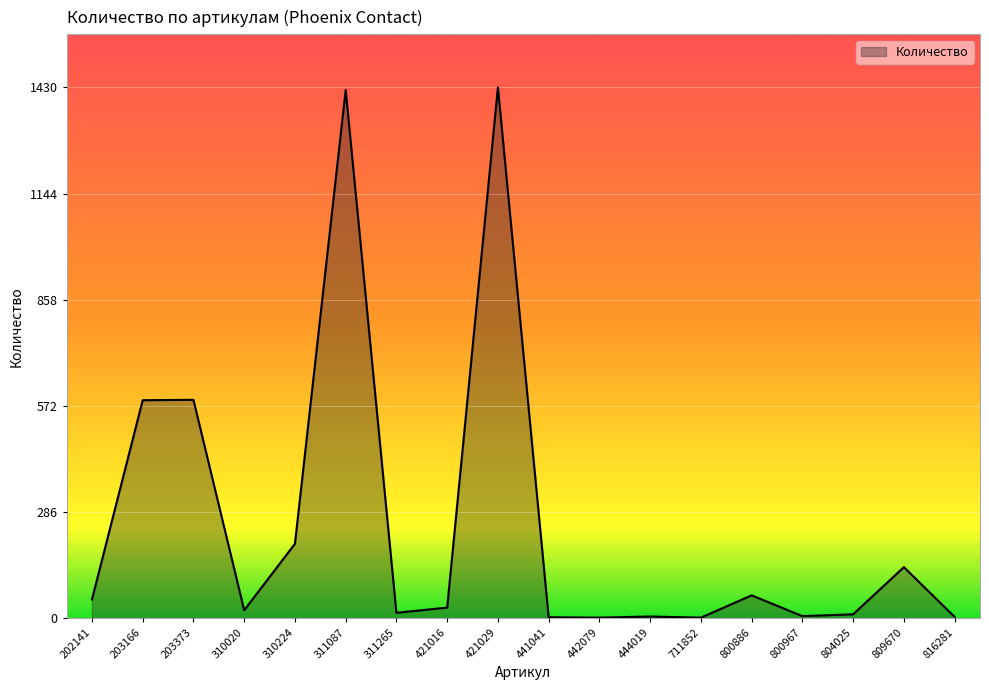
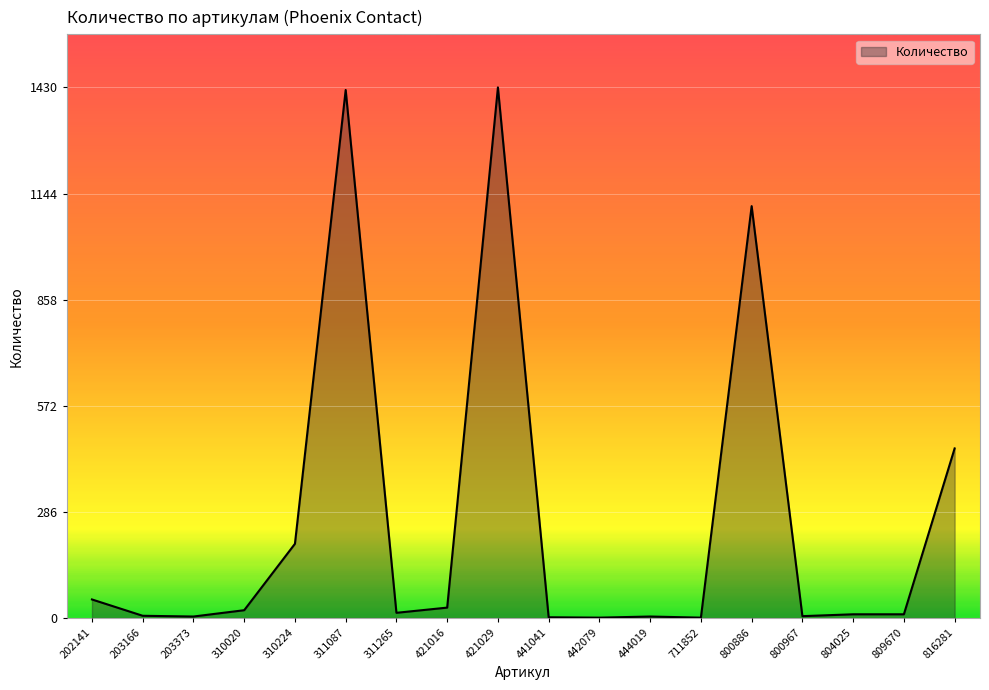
  {
    "202141": 50,
-   "203166": 590,
-   "203373": 590,
+   "203166": 10,
+   "203373": 0,
    "310020": 20,
    "310224": 200,
    "311087": 1420,
    "311265": 10,
    "421016": 30,
    "421029": 1430,
    "441041": 0,
    "442079": 0,
    "444019": 0,
    "711852": 0,
-   "800886": 60,
+   "800886": 1110,
    "800967": 10,
    "804025": 10,
-   "809670": 140,
-   "816281": 0
+   "809670": 10,
+   "816281": 460
  }
